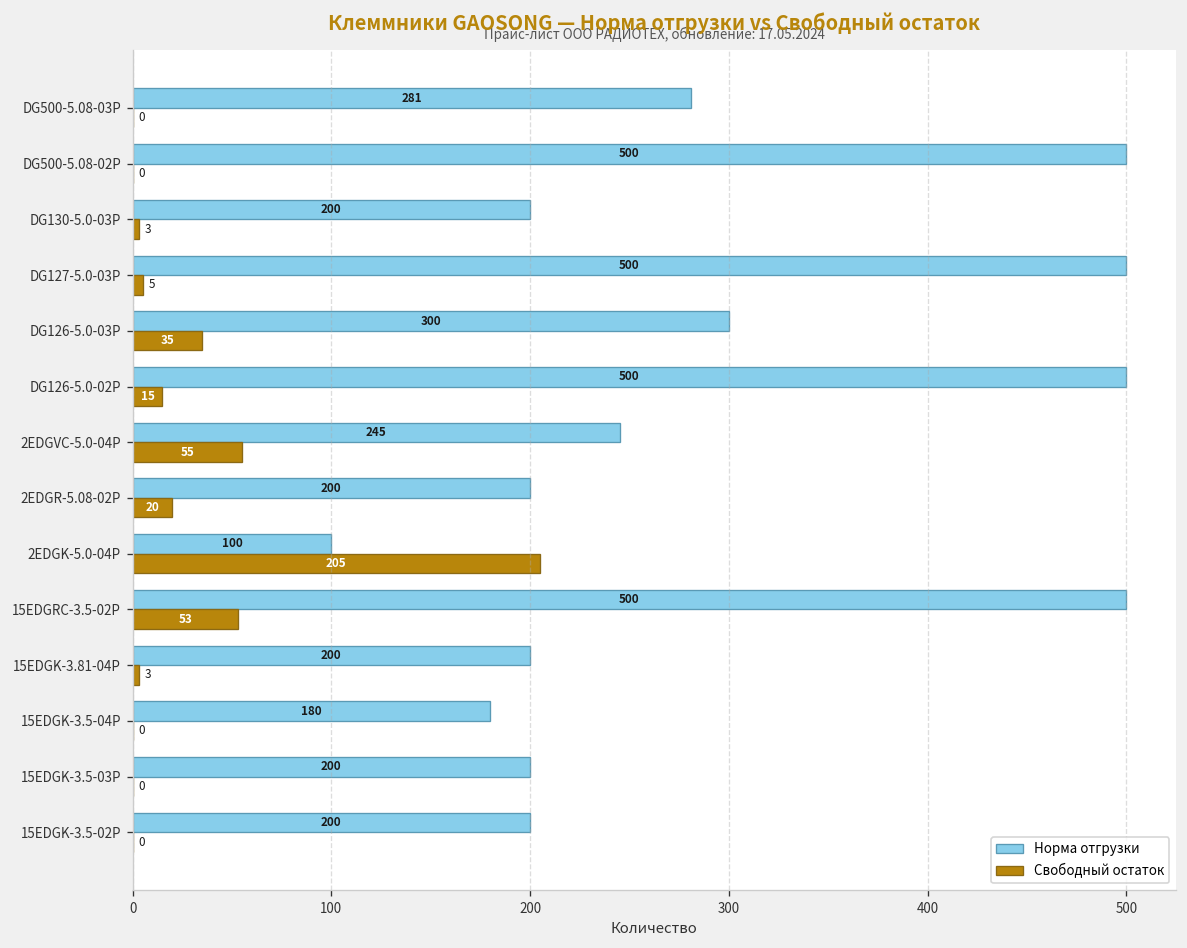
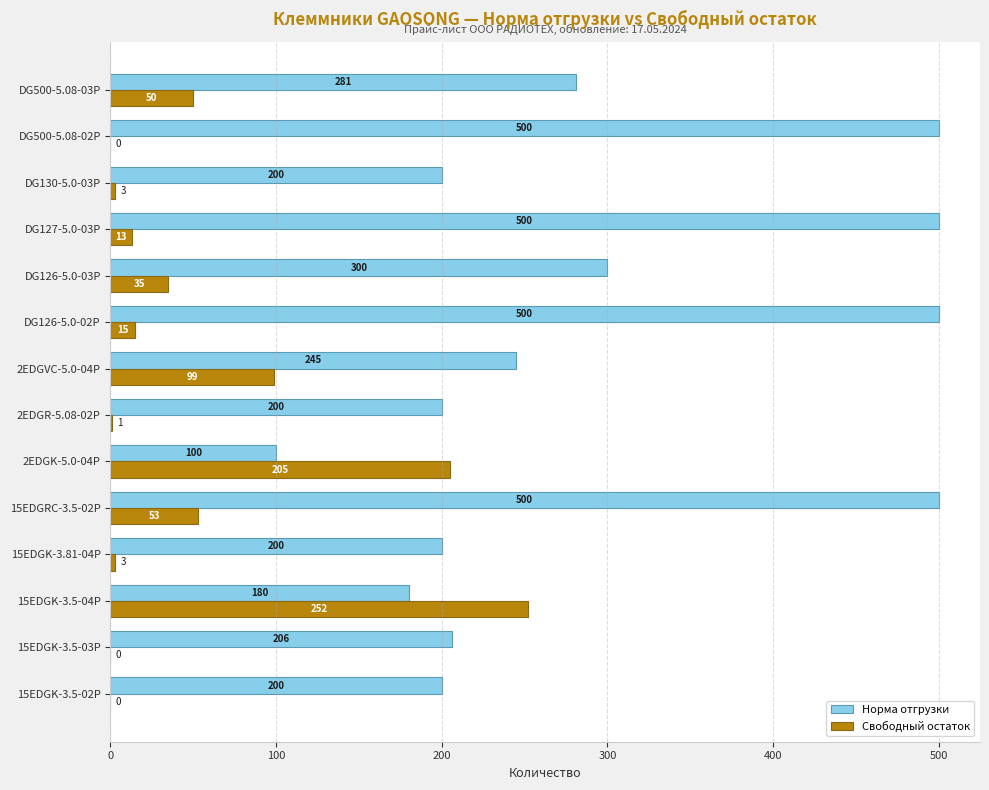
  {
    "Норма отгрузки": {
      "DG500-5.08-03P": 281,
      "DG500-5.08-02P": 500,
      "DG130-5.0-03P": 200,
      "DG127-5.0-03P": 500,
      "DG126-5.0-03P": 300,
      "DG126-5.0-02P": 500,
      "2EDGVC-5.0-04P": 245,
      "2EDGR-5.08-02P": 200,
      "2EDGK-5.0-04P": 100,
      "15EDGRC-3.5-02P": 500,
      "15EDGK-3.81-04P": 200,
      "15EDGK-3.5-04P": 180,
-     "15EDGK-3.5-03P": 200,
+     "15EDGK-3.5-03P": 206,
      "15EDGK-3.5-02P": 200
    },
    "Свободный остаток": {
-     "DG500-5.08-03P": 0,
+     "DG500-5.08-03P": 50,
      "DG500-5.08-02P": 0,
      "DG130-5.0-03P": 3,
-     "DG127-5.0-03P": 5,
+     "DG127-5.0-03P": 13,
      "DG126-5.0-03P": 35,
      "DG126-5.0-02P": 15,
-     "2EDGVC-5.0-04P": 55,
-     "2EDGR-5.08-02P": 20,
+     "2EDGVC-5.0-04P": 99,
+     "2EDGR-5.08-02P": 1,
      "2EDGK-5.0-04P": 205,
      "15EDGRC-3.5-02P": 53,
      "15EDGK-3.81-04P": 3,
-     "15EDGK-3.5-04P": 0,
+     "15EDGK-3.5-04P": 252,
      "15EDGK-3.5-03P": 0,
      "15EDGK-3.5-02P": 0
    }
  }
